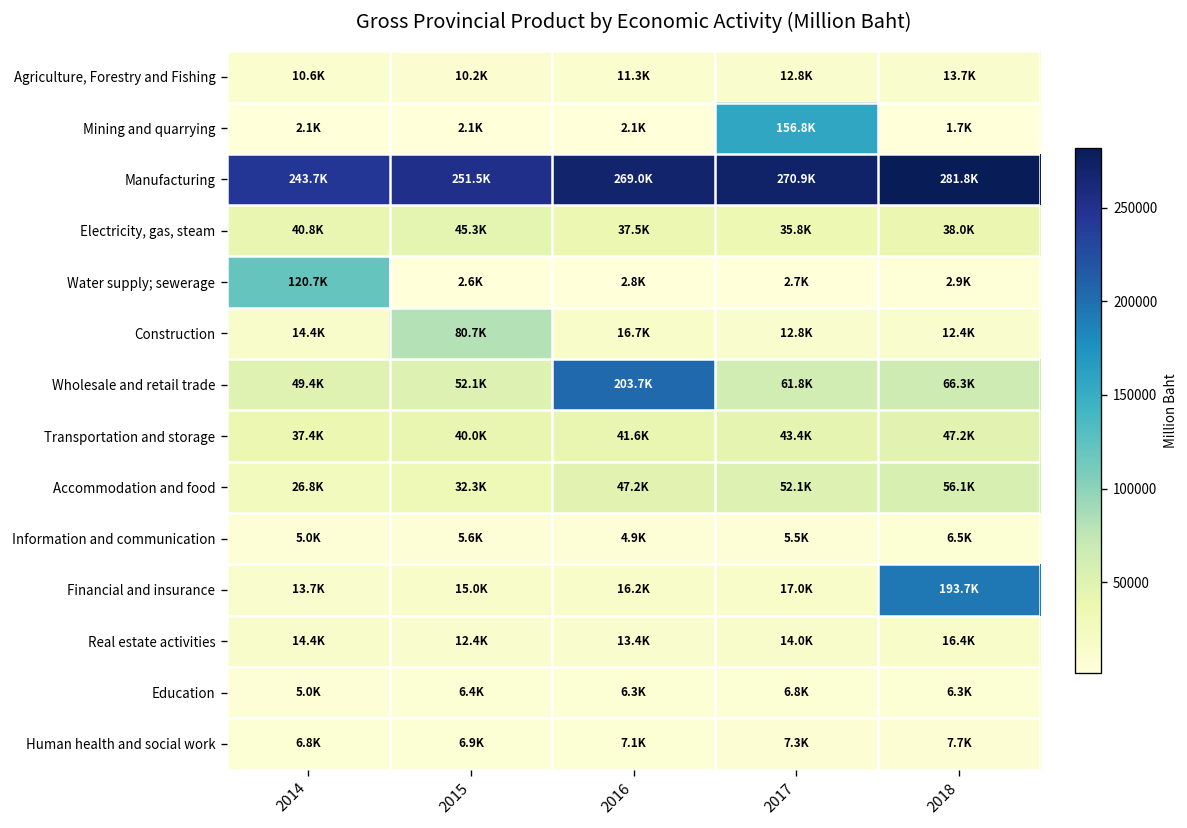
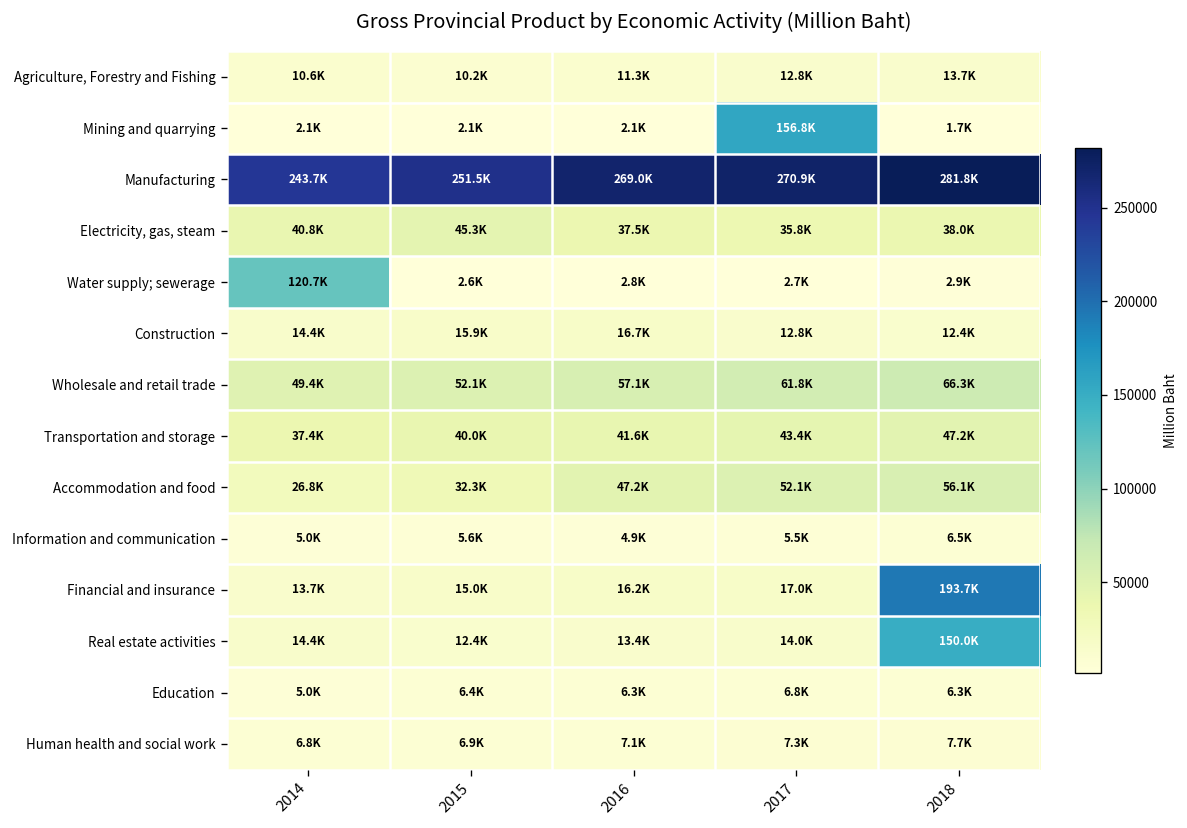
  {
    "Agriculture, Forestry and Fishing": {
      "2014": "10.6K",
      "2015": "10.2K",
      "2016": "11.3K",
      "2017": "12.8K",
      "2018": "13.7K"
    },
    "Mining and quarrying": {
      "2014": "2.1K",
      "2015": "2.1K",
      "2016": "2.1K",
      "2017": "156.8K",
      "2018": "1.7K"
    },
    "Manufacturing": {
      "2014": "243.7K",
      "2015": "251.5K",
      "2016": "269.0K",
      "2017": "270.9K",
      "2018": "281.8K"
    },
    "Electricity, gas, steam": {
      "2014": "40.8K",
      "2015": "45.3K",
      "2016": "37.5K",
      "2017": "35.8K",
      "2018": "38.0K"
    },
    "Water supply; sewerage": {
      "2014": "120.7K",
      "2015": "2.6K",
      "2016": "2.8K",
      "2017": "2.7K",
      "2018": "2.9K"
    },
    "Construction": {
      "2014": "14.4K",
-     "2015": "80.7K",
+     "2015": "15.9K",
      "2016": "16.7K",
      "2017": "12.8K",
      "2018": "12.4K"
    },
    "Wholesale and retail trade": {
      "2014": "49.4K",
      "2015": "52.1K",
-     "2016": "203.7K",
+     "2016": "57.1K",
      "2017": "61.8K",
      "2018": "66.3K"
    },
    "Transportation and storage": {
      "2014": "37.4K",
      "2015": "40.0K",
      "2016": "41.6K",
      "2017": "43.4K",
      "2018": "47.2K"
    },
    "Accommodation and food": {
      "2014": "26.8K",
      "2015": "32.3K",
      "2016": "47.2K",
      "2017": "52.1K",
      "2018": "56.1K"
    },
    "Information and communication": {
      "2014": "5.0K",
      "2015": "5.6K",
      "2016": "4.9K",
      "2017": "5.5K",
      "2018": "6.5K"
    },
    "Financial and insurance": {
      "2014": "13.7K",
      "2015": "15.0K",
      "2016": "16.2K",
      "2017": "17.0K",
      "2018": "193.7K"
    },
    "Real estate activities": {
      "2014": "14.4K",
      "2015": "12.4K",
      "2016": "13.4K",
      "2017": "14.0K",
-     "2018": "16.4K"
+     "2018": "150.0K"
    },
    "Education": {
      "2014": "5.0K",
      "2015": "6.4K",
      "2016": "6.3K",
      "2017": "6.8K",
      "2018": "6.3K"
    },
    "Human health and social work": {
      "2014": "6.8K",
      "2015": "6.9K",
      "2016": "7.1K",
      "2017": "7.3K",
      "2018": "7.7K"
    }
  }
